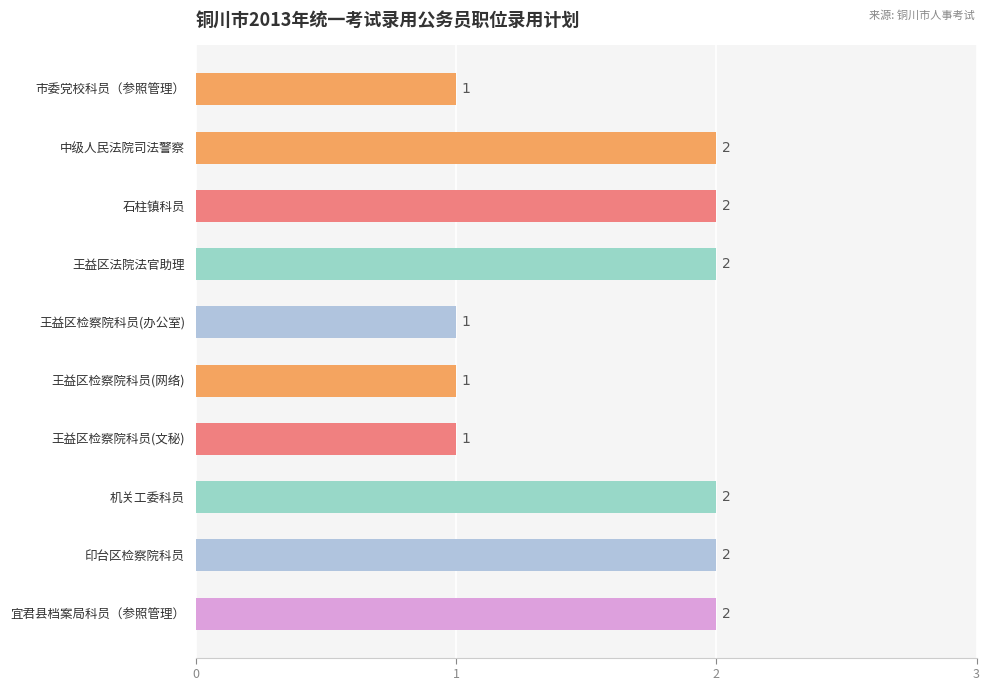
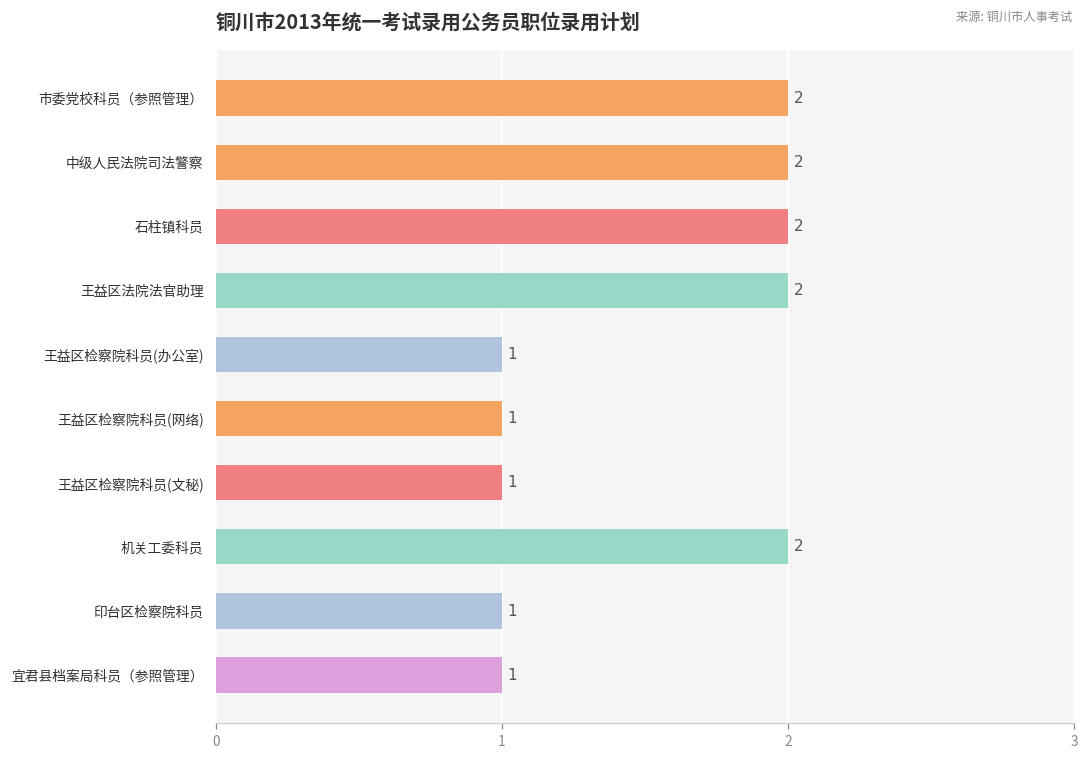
  {
-   "市委党校科员（参照管理）": 1,
+   "市委党校科员（参照管理）": 2,
    "中级人民法院司法警察": 2,
    "石柱镇科员": 2,
    "王益区法院法官助理": 2,
    "王益区检察院科员(办公室)": 1,
    "王益区检察院科员(网络)": 1,
    "王益区检察院科员(文秘)": 1,
    "机关工委科员": 2,
-   "印台区检察院科员": 2,
-   "宜君县档案局科员（参照管理）": 2
+   "印台区检察院科员": 1,
+   "宜君县档案局科员（参照管理）": 1
  }
